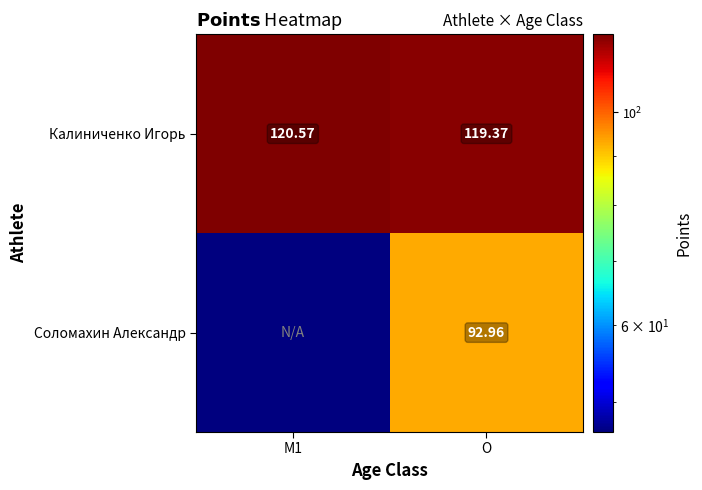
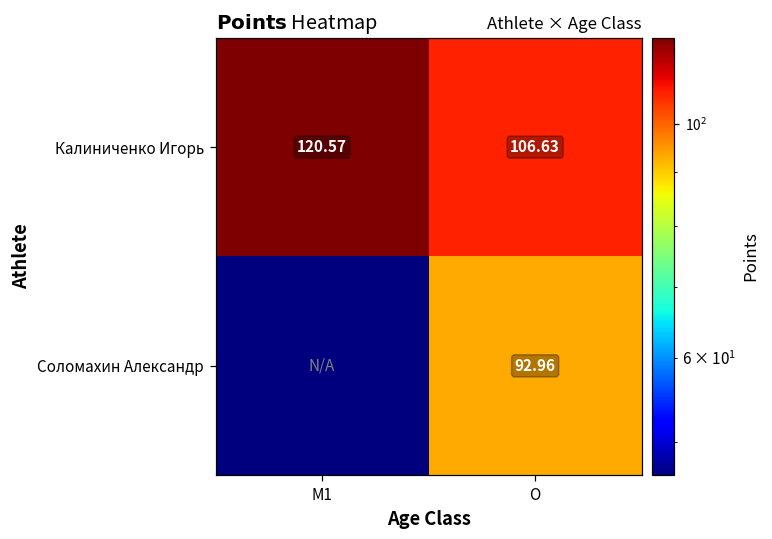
  {
    "Калиниченко Игорь": {
-     "O": 119.37
+     "O": 106.63
    }
  }
